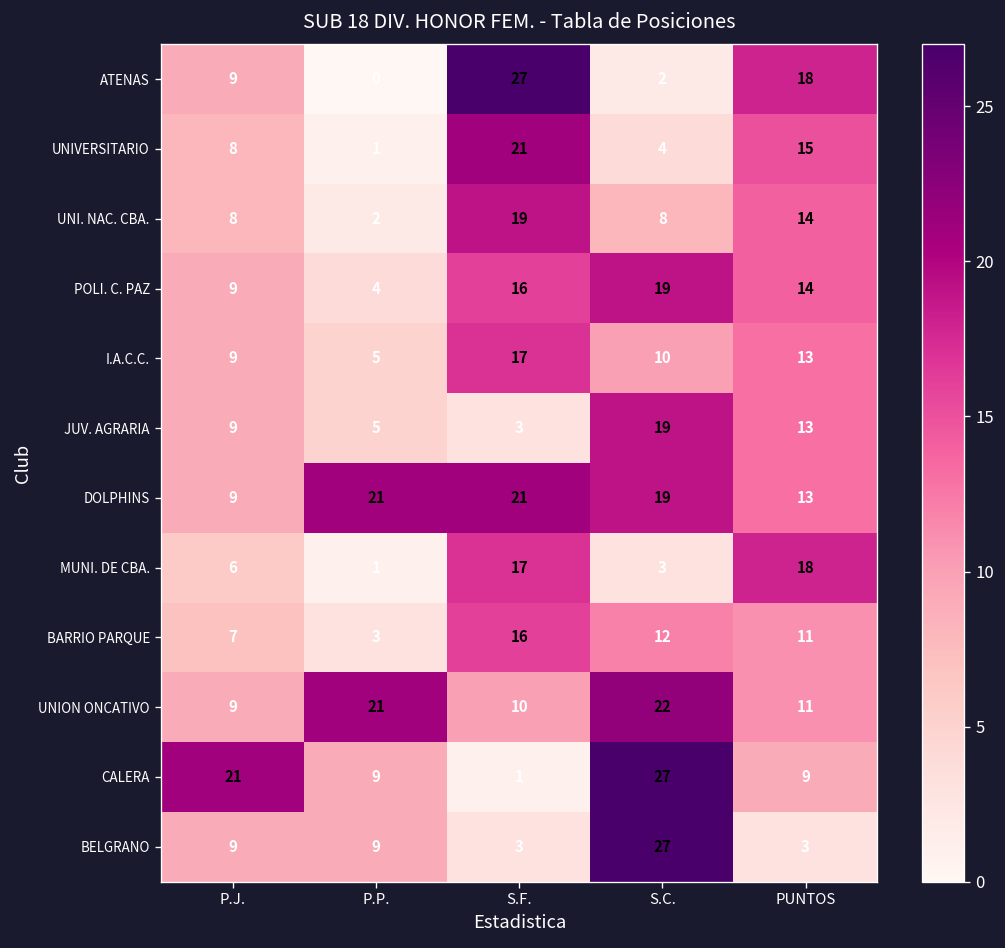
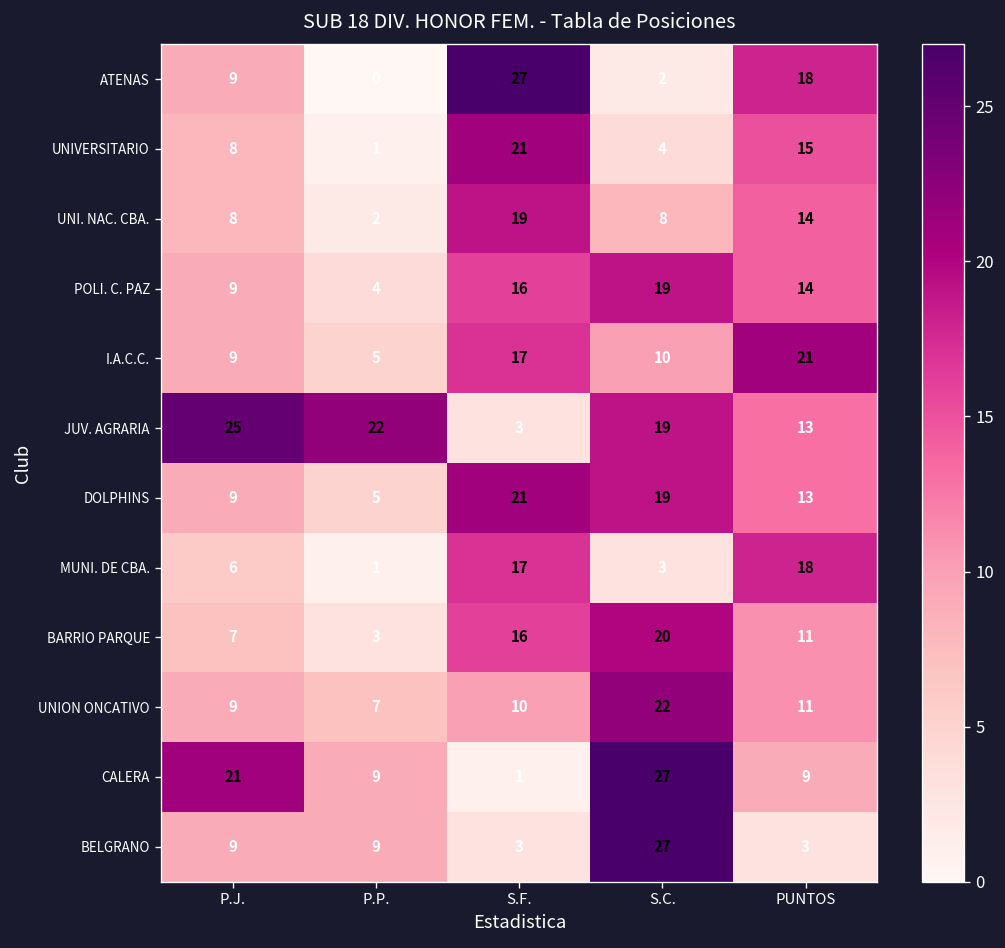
  {
    "ATENAS": {
      "P.J.": 9,
      "S.F.": 27,
      "PUNTOS": 18
    },
    "UNIVERSITARIO": {
      "P.J.": 8,
      "S.F.": 21,
      "PUNTOS": 15
    },
    "UNI. NAC. CBA.": {
      "P.J.": 8,
      "S.F.": 19,
      "S.C.": 8,
      "PUNTOS": 14
    },
    "POLI. C. PAZ": {
      "P.J.": 9,
      "S.F.": 16,
      "S.C.": 19,
      "PUNTOS": 14
    },
    "I.A.C.C.": {
      "P.J.": 9,
      "P.P.": 5,
      "S.F.": 17,
      "S.C.": 10,
-     "PUNTOS": 13
+     "PUNTOS": 21
    },
    "JUV. AGRARIA": {
-     "P.J.": 9,
-     "P.P.": 5,
+     "P.J.": 25,
+     "P.P.": 22,
      "S.C.": 19,
      "PUNTOS": 13
    },
    "DOLPHINS": {
      "P.J.": 9,
-     "P.P.": 21,
+     "P.P.": 5,
      "S.F.": 21,
      "S.C.": 19,
      "PUNTOS": 13
    },
    "MUNI. DE CBA.": {
      "P.J.": 6,
      "S.F.": 17,
      "PUNTOS": 18
    },
    "BARRIO PARQUE": {
      "P.J.": 7,
      "S.F.": 16,
-     "S.C.": 12,
+     "S.C.": 20,
      "PUNTOS": 11
    },
    "UNION ONCATIVO": {
      "P.J.": 9,
-     "P.P.": 21,
+     "P.P.": 7,
      "S.F.": 10,
      "S.C.": 22,
      "PUNTOS": 11
    },
    "CALERA": {
      "P.J.": 21,
      "P.P.": 9,
      "S.C.": 27,
      "PUNTOS": 9
    },
    "BELGRANO": {
      "P.J.": 9,
      "P.P.": 9,
      "S.C.": 27
    }
  }
